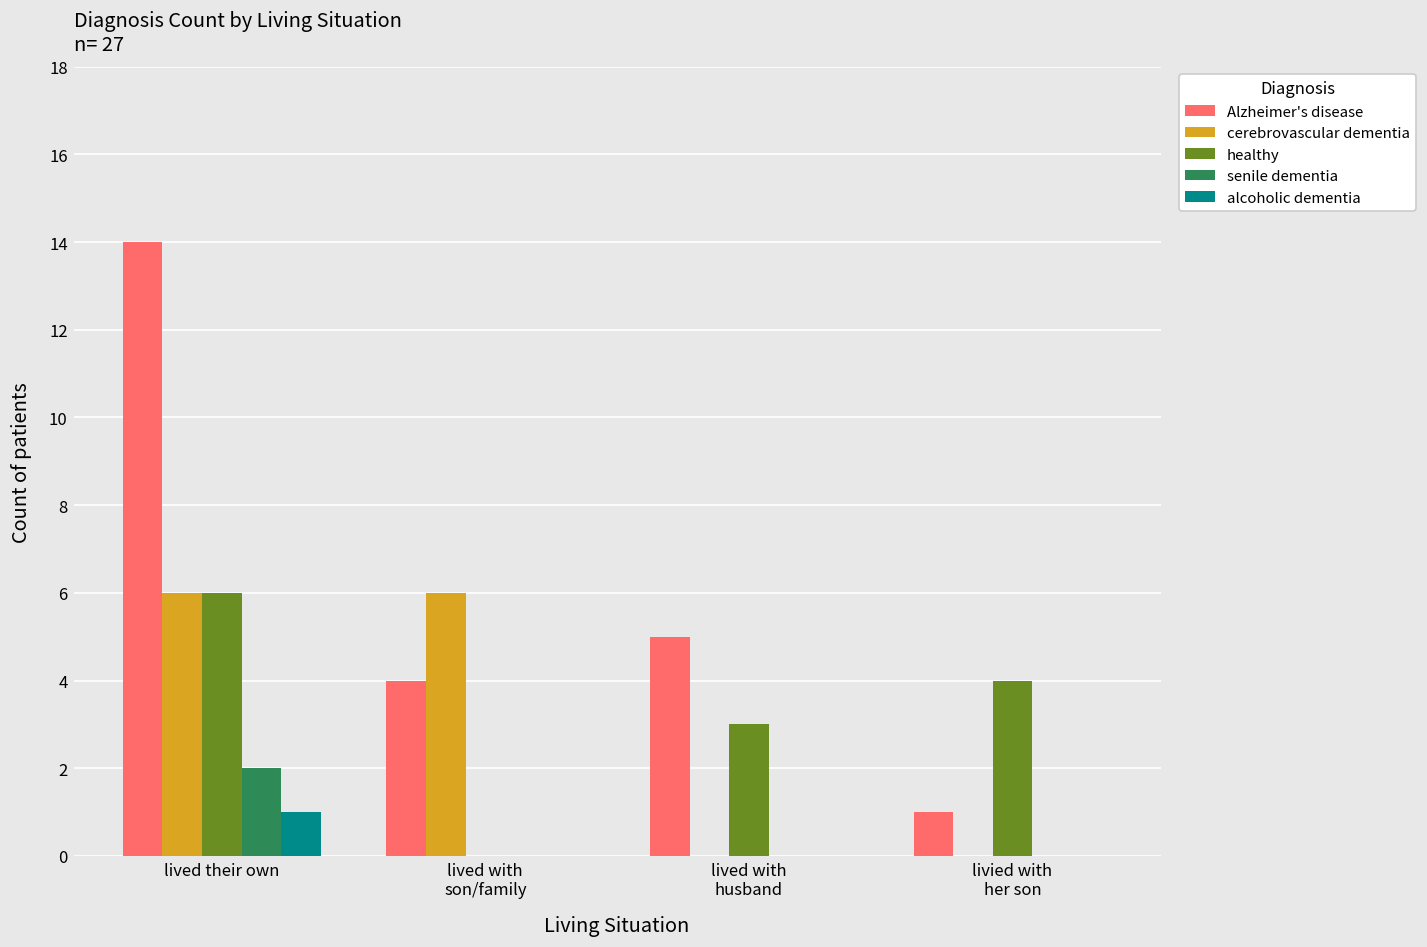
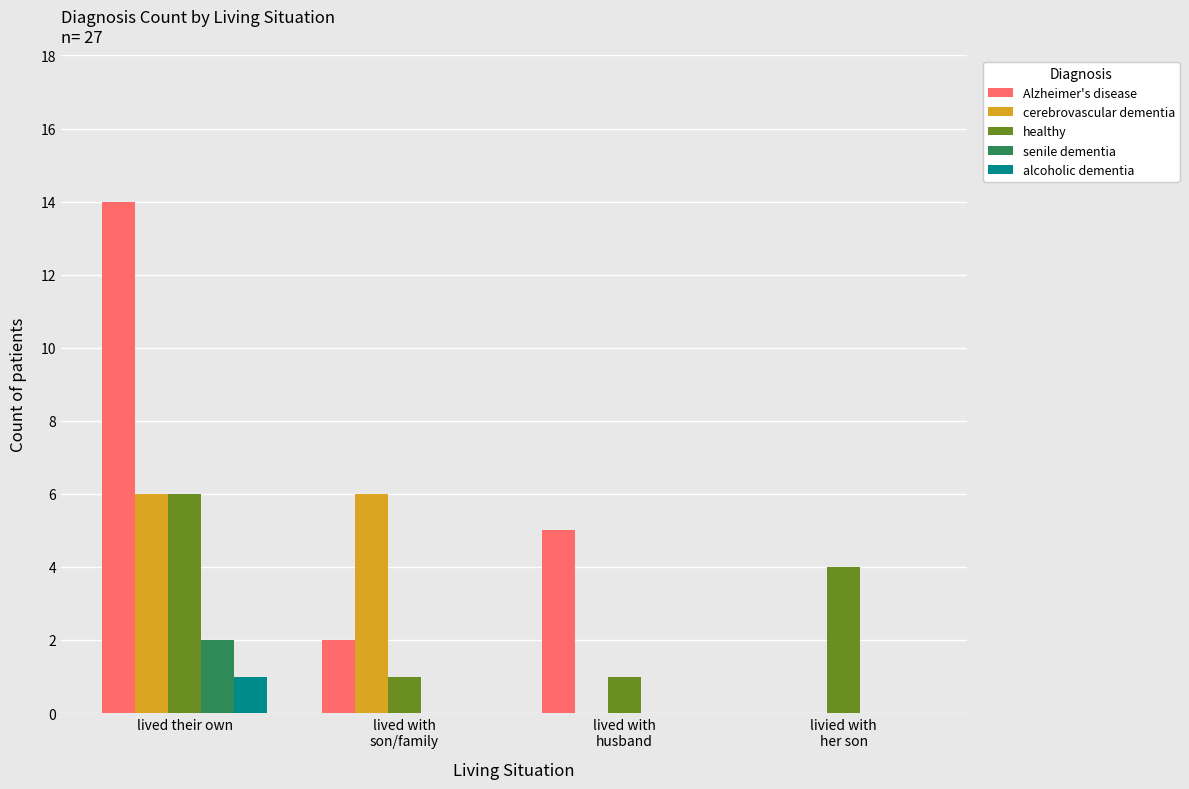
  {
    "Alzheimer's disease": {
      "lived their own": 14,
-     "lived with son/family": 4,
+     "lived with son/family": 2,
      "lived with husband": 5,
-     "livied with her son": 1
+     "livied with her son": 0
    },
    "cerebrovascular dementia": {
      "lived their own": 6,
      "lived with son/family": 6,
      "lived with husband": 0,
      "livied with her son": 0
    },
    "healthy": {
      "lived their own": 6,
-     "lived with son/family": 0,
-     "lived with husband": 3,
+     "lived with son/family": 1,
+     "lived with husband": 1,
      "livied with her son": 4
    },
    "senile dementia": {
      "lived their own": 2,
      "lived with son/family": 0,
      "lived with husband": 0,
      "livied with her son": 0
    },
    "alcoholic dementia": {
      "lived their own": 1,
      "lived with son/family": 0,
      "lived with husband": 0,
      "livied with her son": 0
    }
  }
